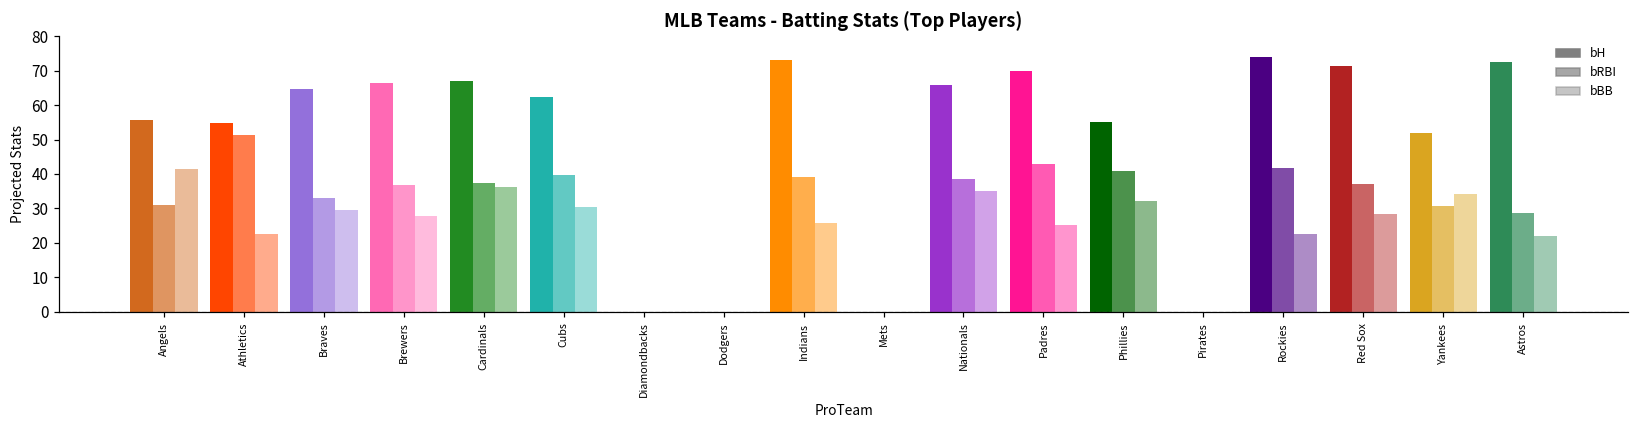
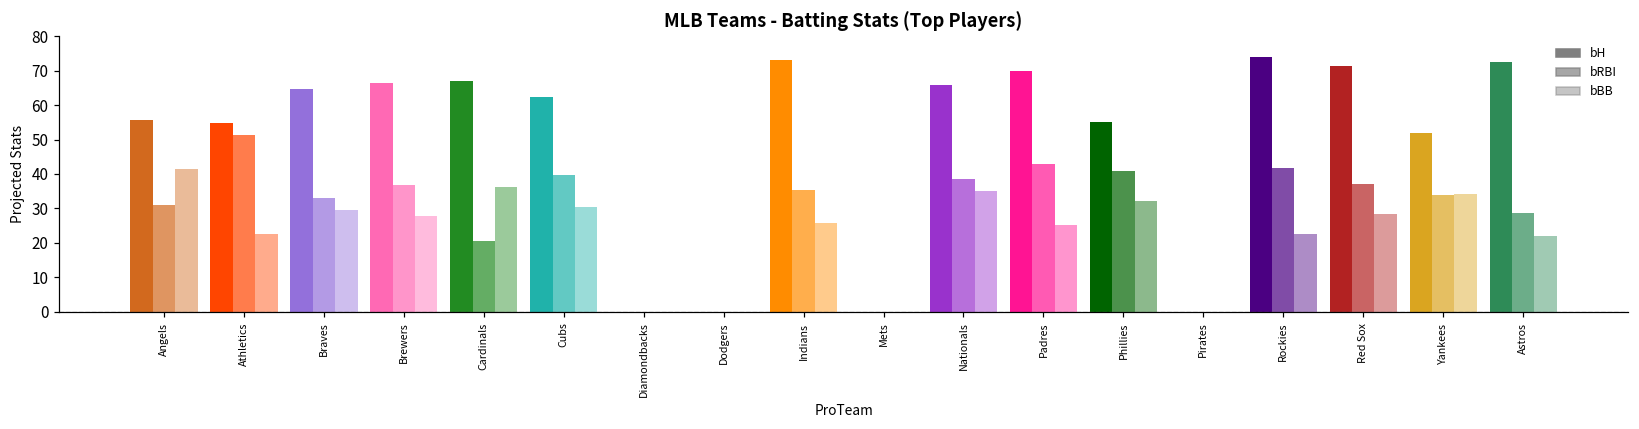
  {
    "Angels": 31,
    "Athletics": 51,
    "Braves": 33,
    "Brewers": 37,
-   "Cardinals": 37,
+   "Cardinals": 21,
    "Cubs": 40,
    "Diamondbacks": 0,
    "Dodgers": 0,
-   "Indians": 39,
+   "Indians": 35,
    "Mets": 0,
    "Nationals": 39,
    "Padres": 43,
    "Phillies": 41,
    "Pirates": 0,
    "Rockies": 42,
    "Red Sox": 37,
-   "Yankees": 31,
+   "Yankees": 34,
    "Astros": 29
  }
